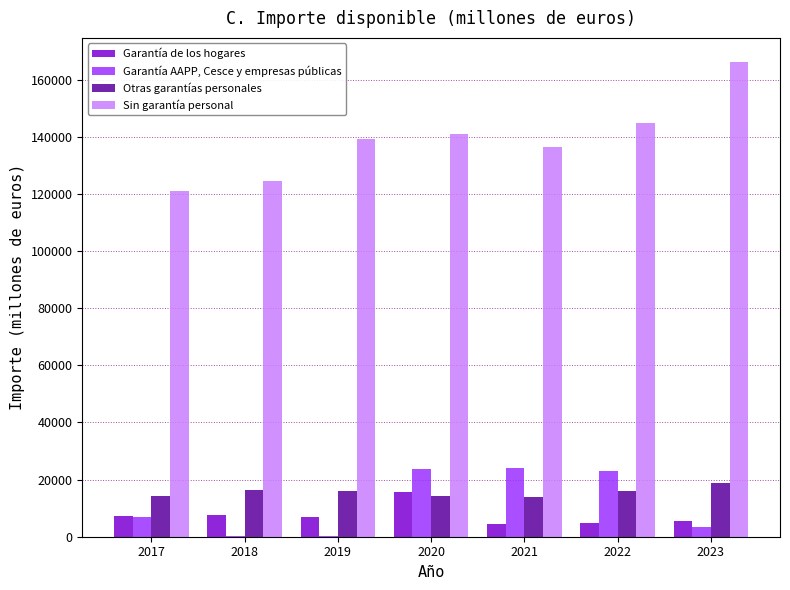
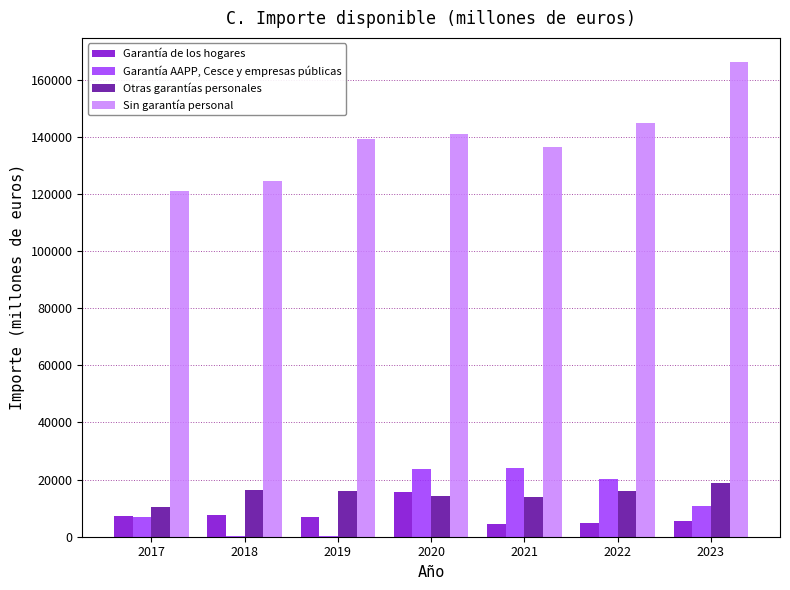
  {
    "Garantía de los hogares": {
      "2017": 7000,
      "2018": 7000,
      "2019": 7000,
      "2020": 16000,
      "2021": 4000,
      "2022": 5000,
      "2023": 5000
    },
    "Garantía AAPP, Cesce y empresas públicas": {
      "2017": 7000,
      "2020": 24000,
      "2021": 24000,
-     "2022": 23000,
-     "2023": 3000
+     "2022": 20000,
+     "2023": 11000
    },
    "Otras garantías personales": {
-     "2017": 14000,
+     "2017": 10000,
      "2018": 16000,
      "2019": 16000,
      "2020": 14000,
      "2021": 14000,
      "2022": 16000,
      "2023": 19000
    },
    "Sin garantía personal": {
      "2017": 121000,
      "2018": 124000,
      "2019": 139000,
      "2020": 141000,
      "2021": 136000,
      "2022": 145000,
      "2023": 166000
    }
  }
